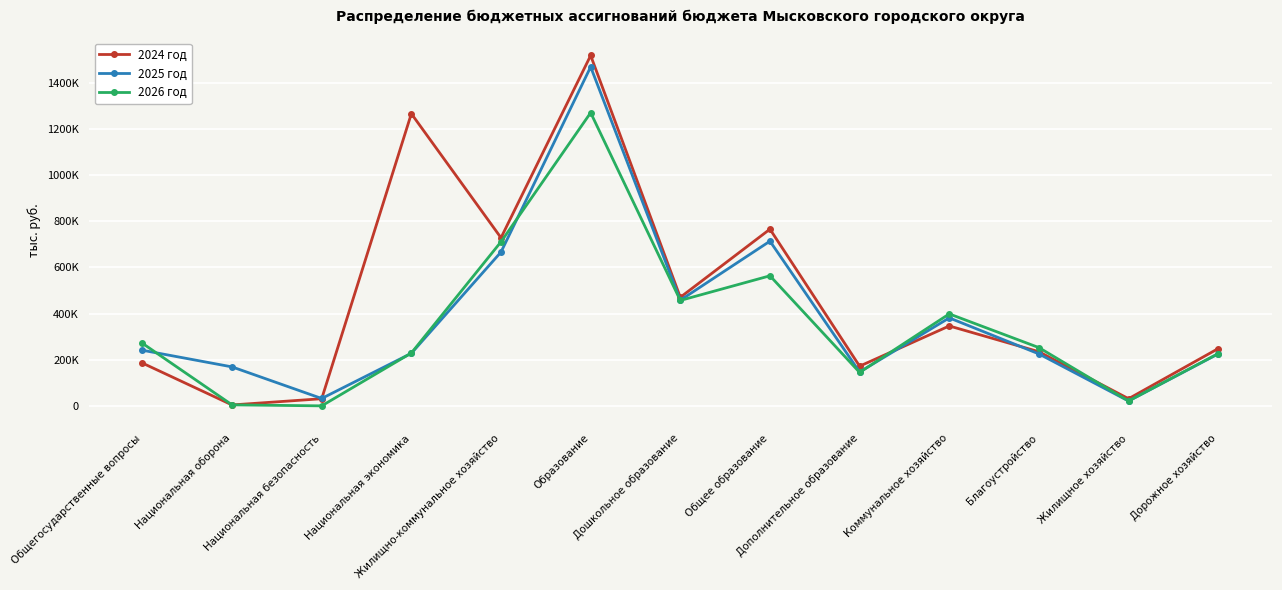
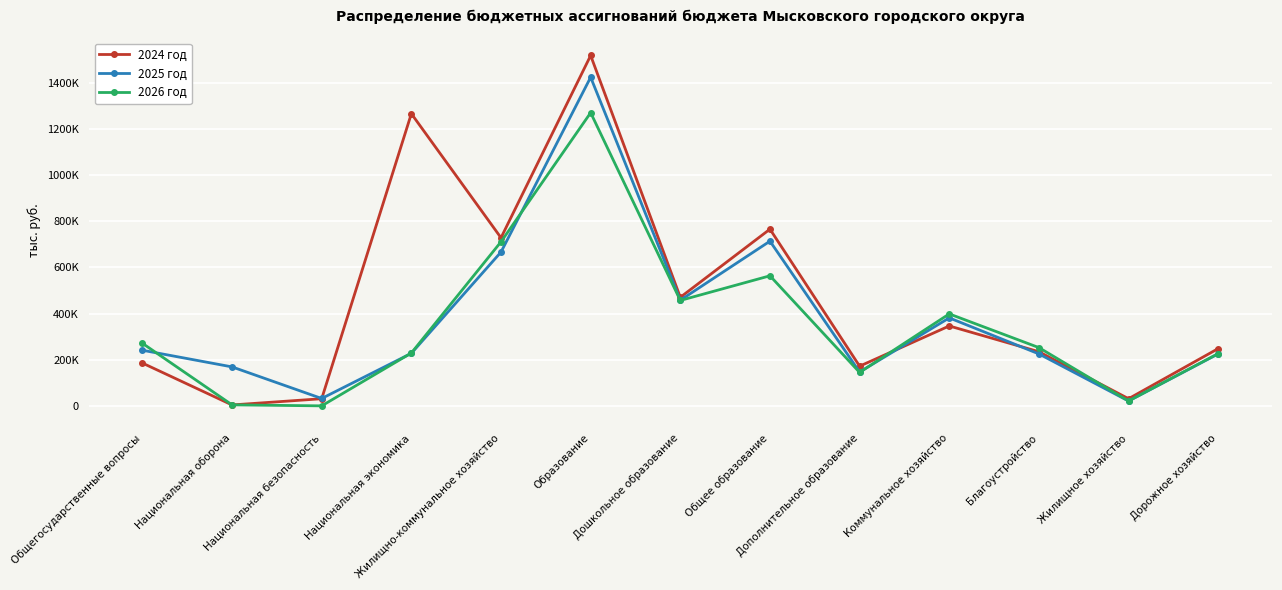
  {
    "2024 год": {
      "Общегосударственные вопросы": 190000,
      "Национальная экономика": 1270000,
      "Жилищно-коммунальное хозяйство": 730000,
      "Образование": 1520000,
      "Дошкольное образование": 470000,
      "Общее образование": 770000,
      "Дополнительное образование": 170000,
      "Коммунальное хозяйство": 350000,
      "Дорожное хозяйство": 250000
    },
    "2025 год": {
      "Общегосударственные вопросы": 240000,
      "Национальная оборона": 170000,
      "Жилищно-коммунальное хозяйство": 670000,
-     "Образование": 1470000,
+     "Образование": 1420000,
      "Общее образование": 710000,
      "Коммунальное хозяйство": 380000
    },
    "2026 год": {
      "Общегосударственные вопросы": 270000,
      "Национальная безопасность": 0,
      "Жилищно-коммунальное хозяйство": 710000,
      "Образование": 1270000,
      "Общее образование": 560000,
      "Коммунальное хозяйство": 400000,
      "Благоустройство": 250000
    }
  }
